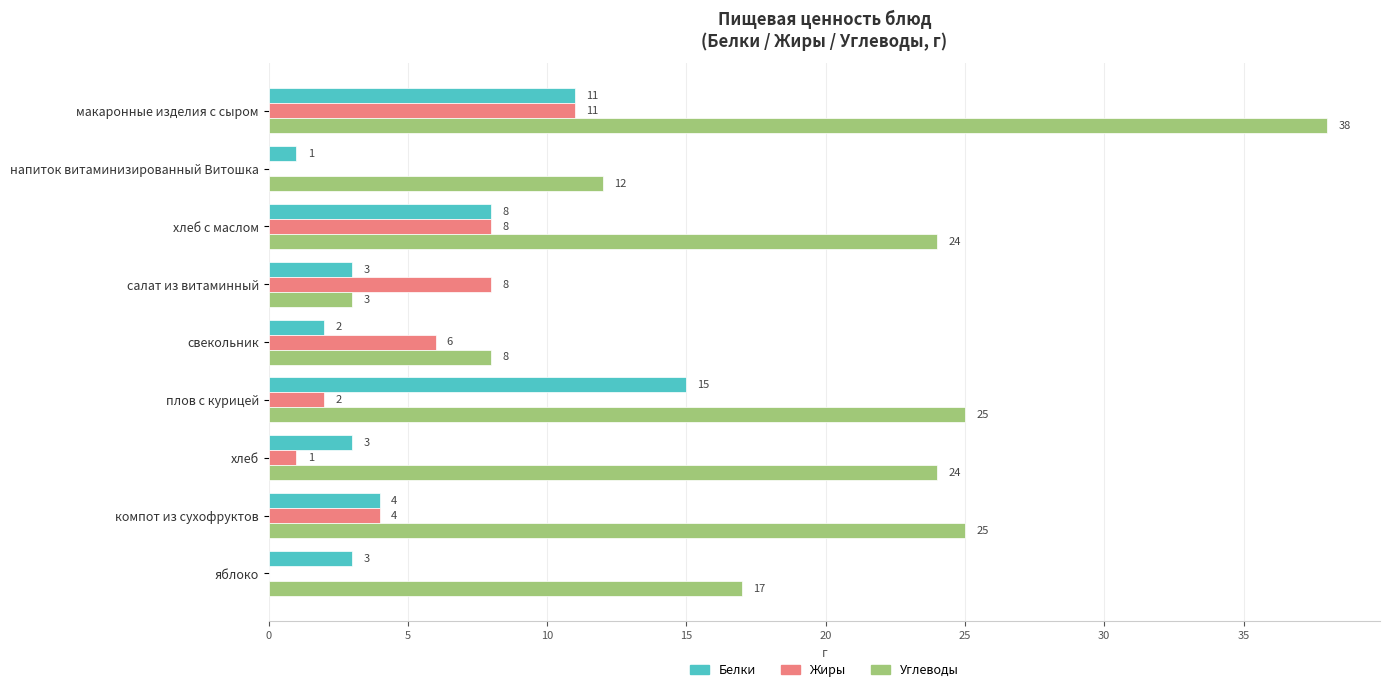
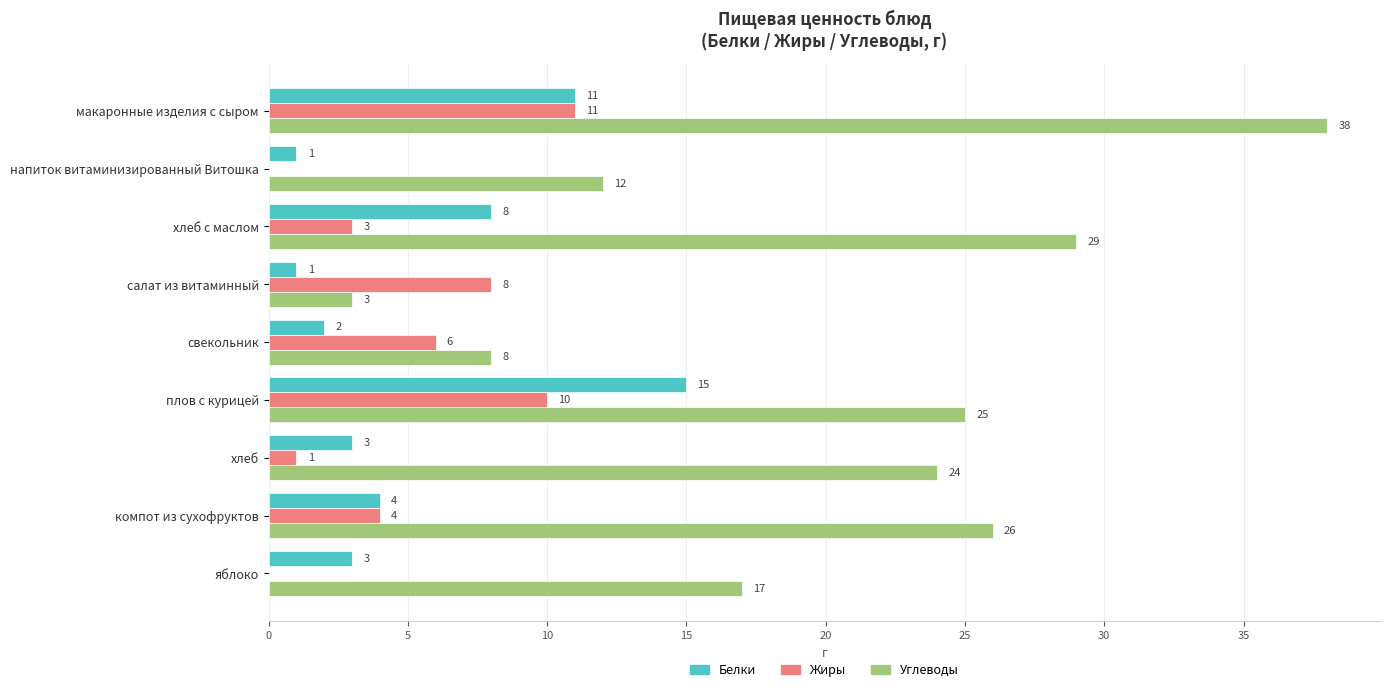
  {
    "Белки": {
      "макаронные изделия с сыром": 11,
      "напиток витаминизированный Витошка": 1,
      "хлеб с маслом": 8,
-     "салат из витаминный": 3,
+     "салат из витаминный": 1,
      "свекольник": 2,
      "плов с курицей": 15,
      "хлеб": 3,
      "компот из сухофруктов": 4,
      "яблоко": 3
    },
    "Жиры": {
      "макаронные изделия с сыром": 11,
-     "хлеб с маслом": 8,
+     "хлеб с маслом": 3,
      "салат из витаминный": 8,
      "свекольник": 6,
-     "плов с курицей": 2,
+     "плов с курицей": 10,
      "хлеб": 1,
      "компот из сухофруктов": 4
    },
    "Углеводы": {
      "макаронные изделия с сыром": 38,
      "напиток витаминизированный Витошка": 12,
-     "хлеб с маслом": 24,
+     "хлеб с маслом": 29,
      "салат из витаминный": 3,
      "свекольник": 8,
      "плов с курицей": 25,
      "хлеб": 24,
-     "компот из сухофруктов": 25,
+     "компот из сухофруктов": 26,
      "яблоко": 17
    }
  }
